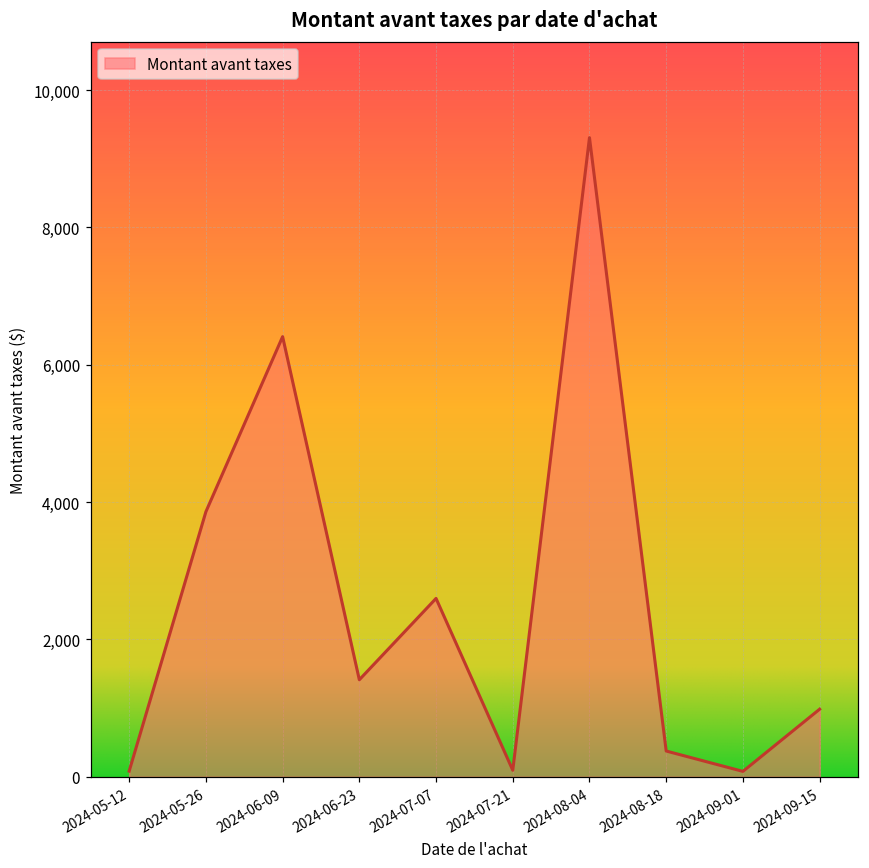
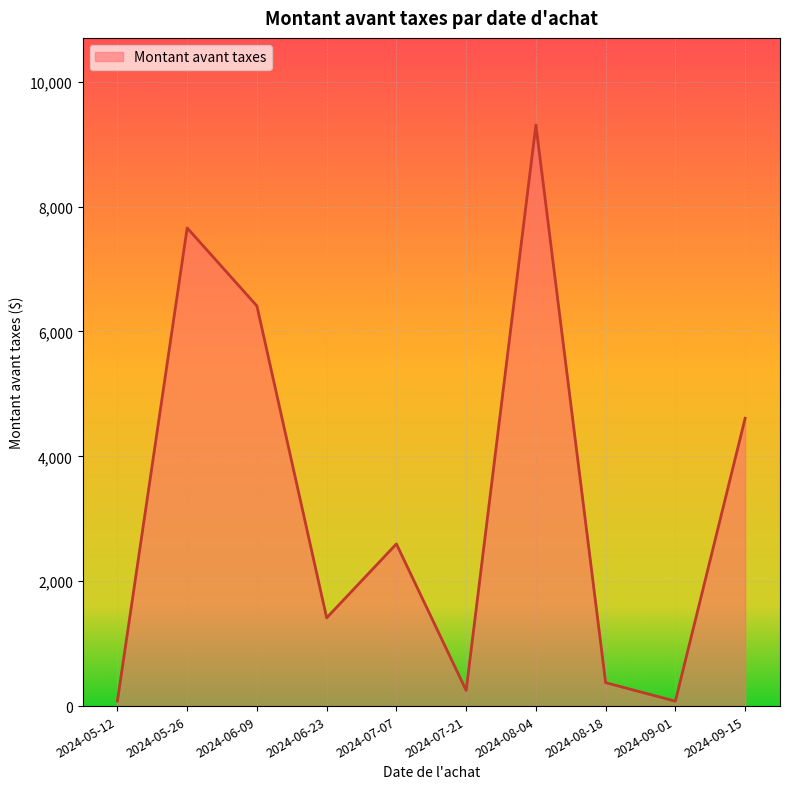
  {
    "2024-05-12": "100",
-   "2024-05-26": "3,900",
+   "2024-05-26": "7,700",
    "2024-06-09": "6,400",
    "2024-06-23": "1,400",
    "2024-07-07": "2,600",
-   "2024-07-21": "100",
+   "2024-07-21": "300",
    "2024-08-04": "9,300",
    "2024-08-18": "400",
    "2024-09-01": "100",
-   "2024-09-15": "1,000"
+   "2024-09-15": "4,600"
  }
